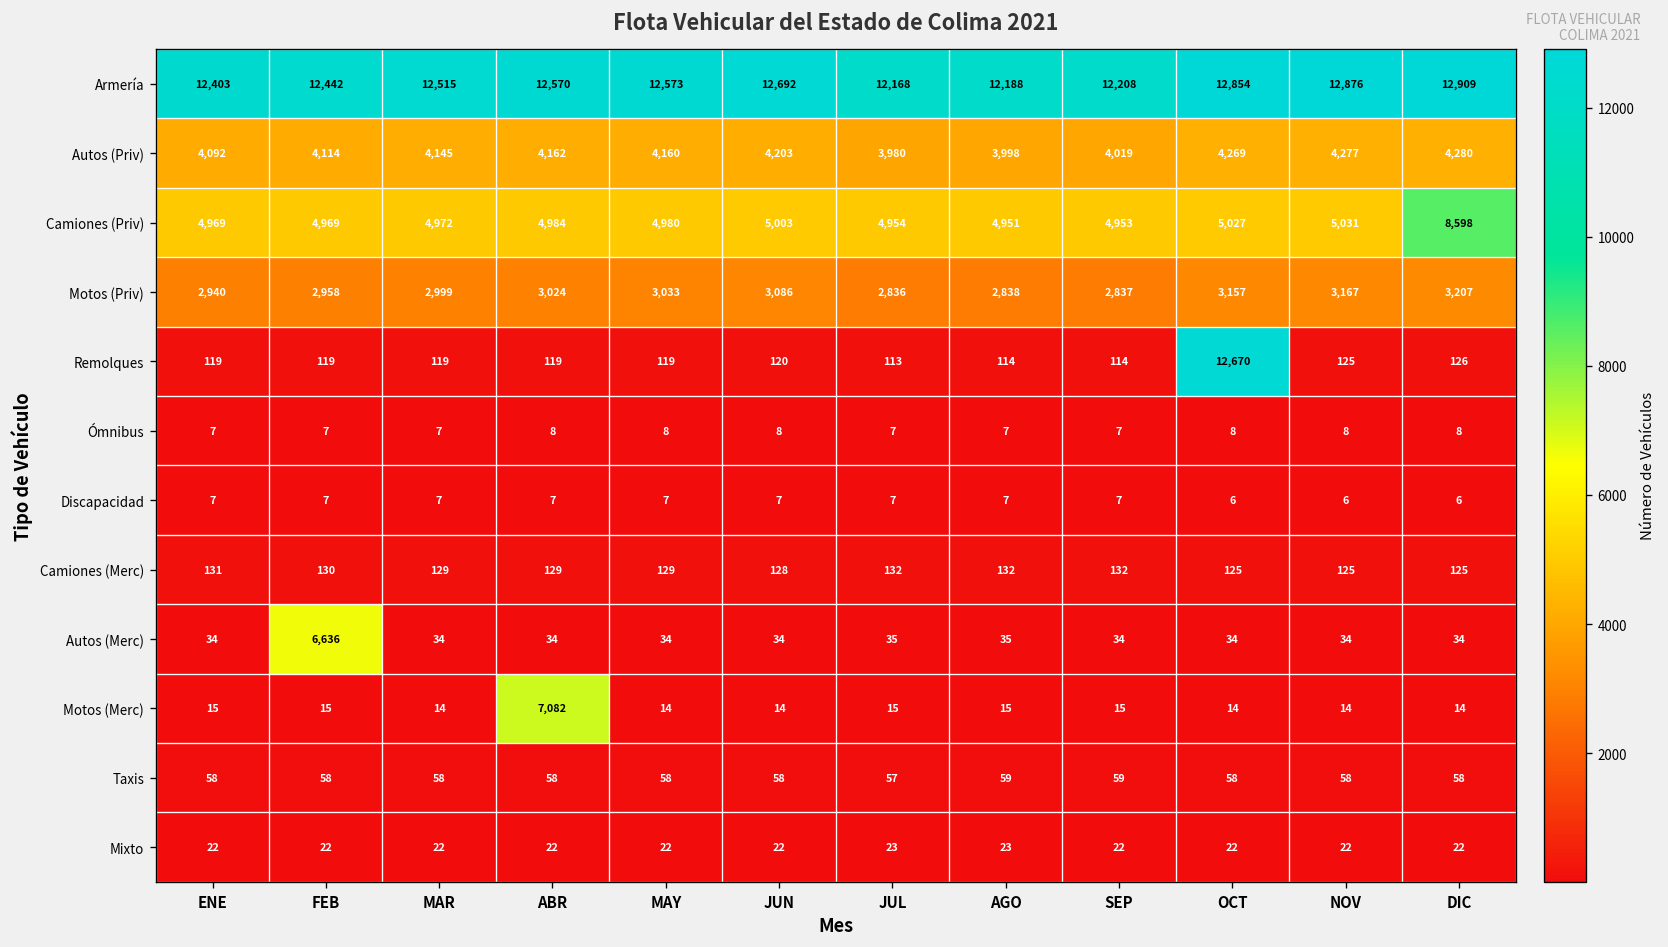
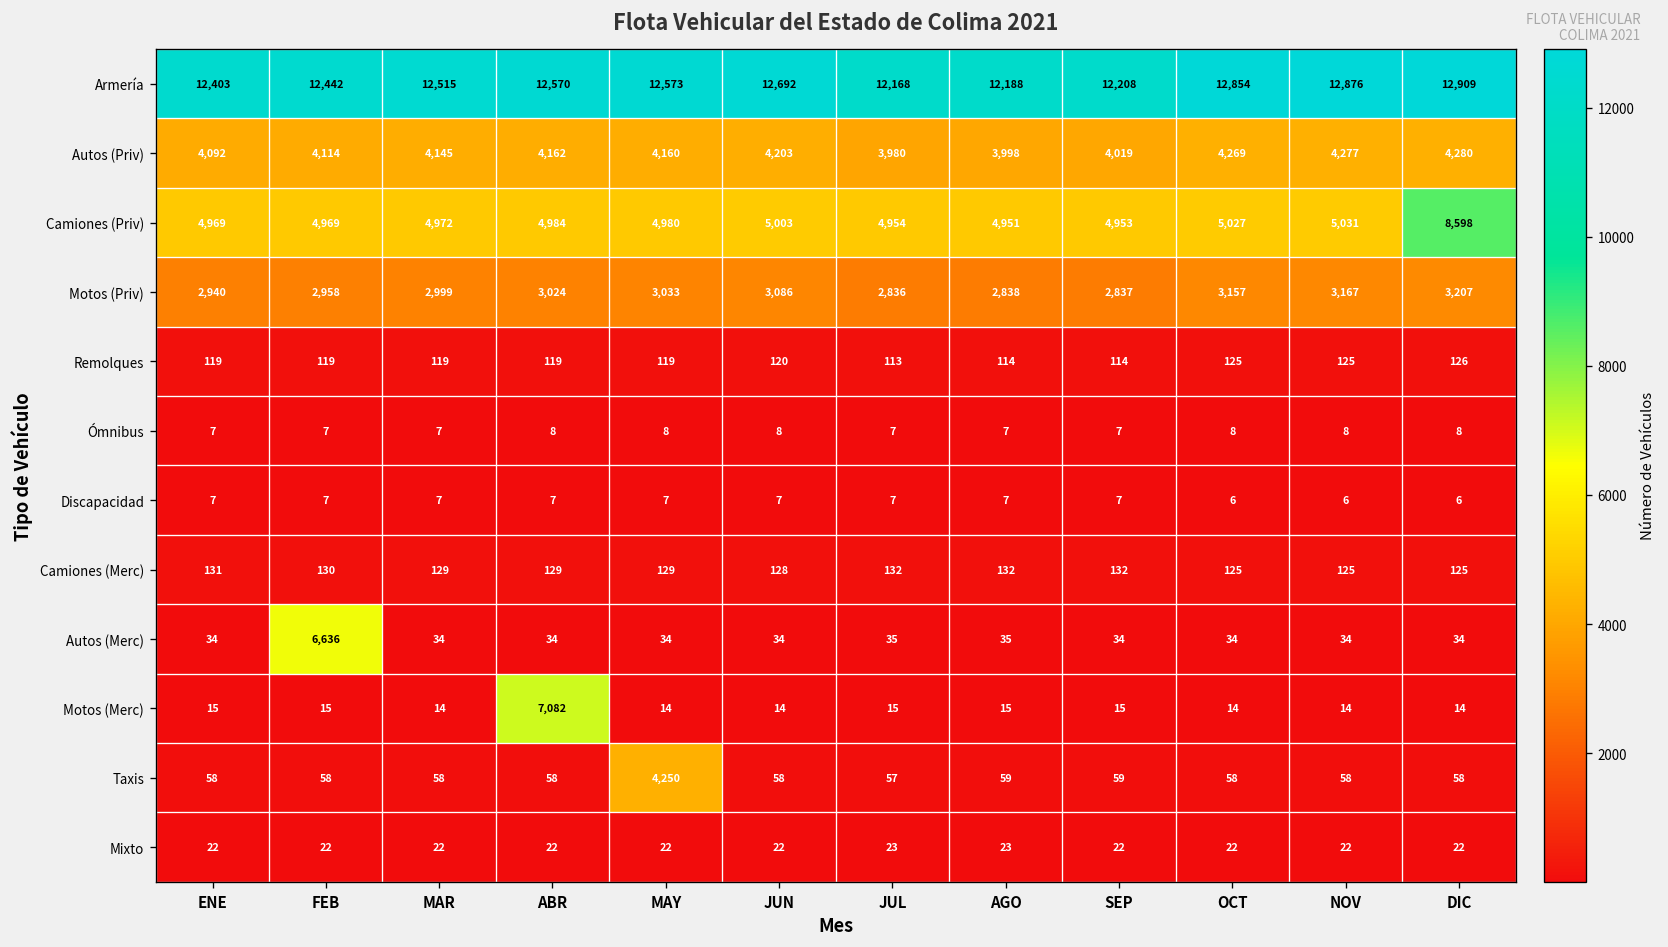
  {
    "Armería": {
      "ENE": "12,403",
      "FEB": "12,442",
      "MAR": "12,515",
      "ABR": "12,570",
      "MAY": "12,573",
      "JUN": "12,692",
      "JUL": "12,168",
      "AGO": "12,188",
      "SEP": "12,208",
      "OCT": "12,854",
      "NOV": "12,876",
      "DIC": "12,909"
    },
    "Autos (Priv)": {
      "ENE": "4,092",
      "FEB": "4,114",
      "MAR": "4,145",
      "ABR": "4,162",
      "MAY": "4,160",
      "JUN": "4,203",
      "JUL": "3,980",
      "AGO": "3,998",
      "SEP": "4,019",
      "OCT": "4,269",
      "NOV": "4,277",
      "DIC": "4,280"
    },
    "Camiones (Priv)": {
      "ENE": "4,969",
      "FEB": "4,969",
      "MAR": "4,972",
      "ABR": "4,984",
      "MAY": "4,980",
      "JUN": "5,003",
      "JUL": "4,954",
      "AGO": "4,951",
      "SEP": "4,953",
      "OCT": "5,027",
      "NOV": "5,031",
      "DIC": "8,598"
    },
    "Motos (Priv)": {
      "ENE": "2,940",
      "FEB": "2,958",
      "MAR": "2,999",
      "ABR": "3,024",
      "MAY": "3,033",
      "JUN": "3,086",
      "JUL": "2,836",
      "AGO": "2,838",
      "SEP": "2,837",
      "OCT": "3,157",
      "NOV": "3,167",
      "DIC": "3,207"
    },
    "Remolques": {
      "ENE": "119",
      "FEB": "119",
      "MAR": "119",
      "ABR": "119",
      "MAY": "119",
      "JUN": "120",
      "JUL": "113",
      "AGO": "114",
      "SEP": "114",
-     "OCT": "12,670",
+     "OCT": "125",
      "NOV": "125",
      "DIC": "126"
    },
    "Ómnibus": {
      "ENE": "7",
      "FEB": "7",
      "MAR": "7",
      "ABR": "8",
      "MAY": "8",
      "JUN": "8",
      "JUL": "7",
      "AGO": "7",
      "SEP": "7",
      "OCT": "8",
      "NOV": "8",
      "DIC": "8"
    },
    "Discapacidad": {
      "ENE": "7",
      "FEB": "7",
      "MAR": "7",
      "ABR": "7",
      "MAY": "7",
      "JUN": "7",
      "JUL": "7",
      "AGO": "7",
      "SEP": "7",
      "OCT": "6",
      "NOV": "6",
      "DIC": "6"
    },
    "Camiones (Merc)": {
      "ENE": "131",
      "FEB": "130",
      "MAR": "129",
      "ABR": "129",
      "MAY": "129",
      "JUN": "128",
      "JUL": "132",
      "AGO": "132",
      "SEP": "132",
      "OCT": "125",
      "NOV": "125",
      "DIC": "125"
    },
    "Autos (Merc)": {
      "ENE": "34",
      "FEB": "6,636",
      "MAR": "34",
      "ABR": "34",
      "MAY": "34",
      "JUN": "34",
      "JUL": "35",
      "AGO": "35",
      "SEP": "34",
      "OCT": "34",
      "NOV": "34",
      "DIC": "34"
    },
    "Motos (Merc)": {
      "ENE": "15",
      "FEB": "15",
      "MAR": "14",
      "ABR": "7,082",
      "MAY": "14",
      "JUN": "14",
      "JUL": "15",
      "AGO": "15",
      "SEP": "15",
      "OCT": "14",
      "NOV": "14",
      "DIC": "14"
    },
    "Taxis": {
      "ENE": "58",
      "FEB": "58",
      "MAR": "58",
      "ABR": "58",
-     "MAY": "58",
+     "MAY": "4,250",
      "JUN": "58",
      "JUL": "57",
      "AGO": "59",
      "SEP": "59",
      "OCT": "58",
      "NOV": "58",
      "DIC": "58"
    },
    "Mixto": {
      "ENE": "22",
      "FEB": "22",
      "MAR": "22",
      "ABR": "22",
      "MAY": "22",
      "JUN": "22",
      "JUL": "23",
      "AGO": "23",
      "SEP": "22",
      "OCT": "22",
      "NOV": "22",
      "DIC": "22"
    }
  }
